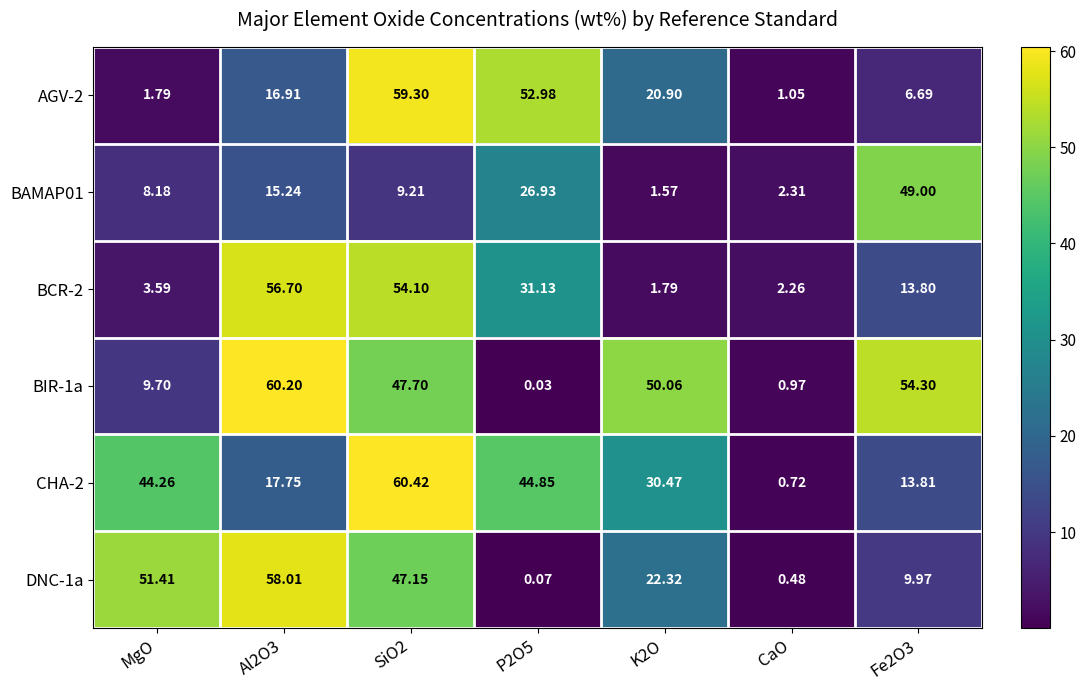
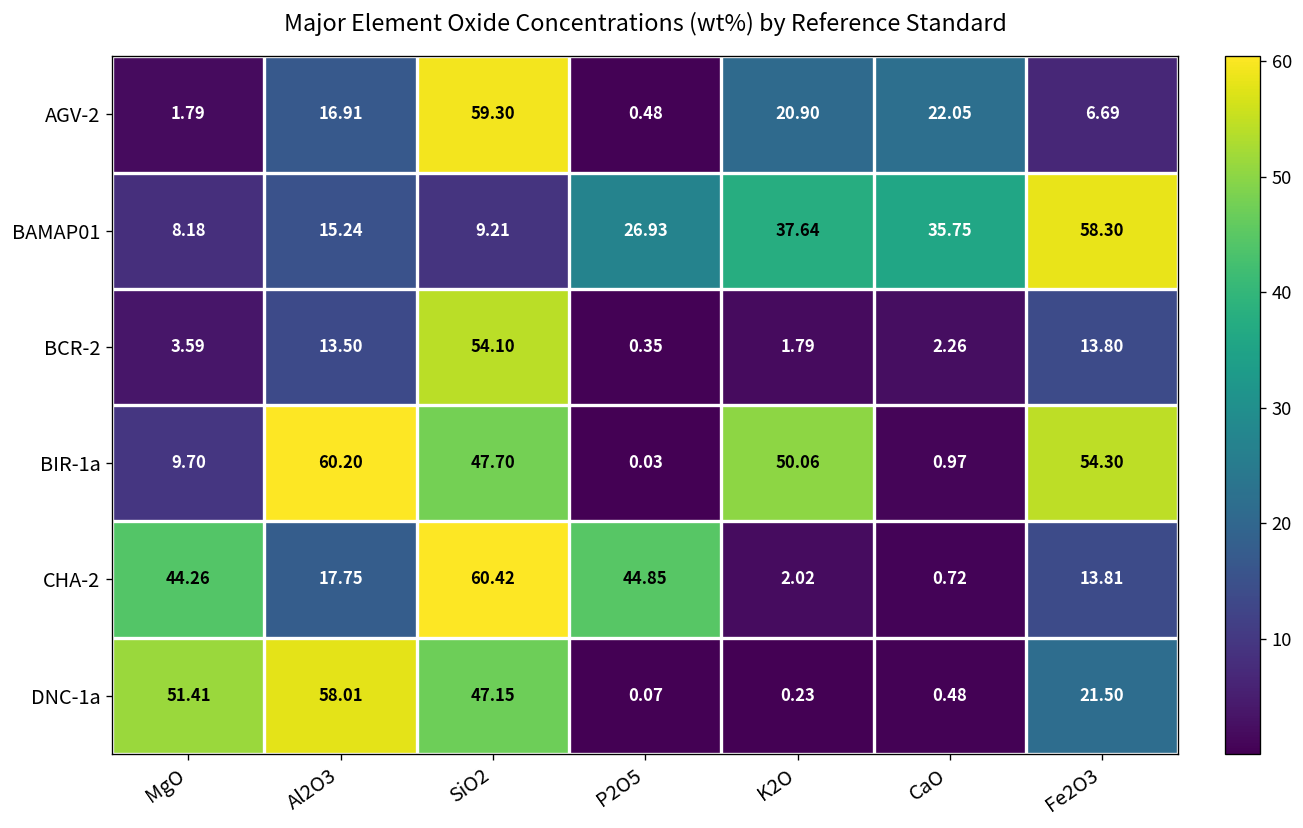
  {
    "AGV-2": {
      "MgO": 1.79,
      "Al2O3": 16.91,
      "SiO2": 59.30,
-     "P2O5": 52.98,
+     "P2O5": 0.48,
      "K2O": 20.90,
-     "CaO": 1.05,
+     "CaO": 22.05,
      "Fe2O3": 6.69
    },
    "BAMAP01": {
      "MgO": 8.18,
      "Al2O3": 15.24,
      "SiO2": 9.21,
      "P2O5": 26.93,
-     "K2O": 1.57,
-     "CaO": 2.31,
-     "Fe2O3": 49.00
+     "K2O": 37.64,
+     "CaO": 35.75,
+     "Fe2O3": 58.30
    },
    "BCR-2": {
      "MgO": 3.59,
-     "Al2O3": 56.70,
+     "Al2O3": 13.50,
      "SiO2": 54.10,
-     "P2O5": 31.13,
+     "P2O5": 0.35,
      "K2O": 1.79,
      "CaO": 2.26,
      "Fe2O3": 13.80
    },
    "BIR-1a": {
      "MgO": 9.70,
      "Al2O3": 60.20,
      "SiO2": 47.70,
      "P2O5": 0.03,
      "K2O": 50.06,
      "CaO": 0.97,
      "Fe2O3": 54.30
    },
    "CHA-2": {
      "MgO": 44.26,
      "Al2O3": 17.75,
      "SiO2": 60.42,
      "P2O5": 44.85,
-     "K2O": 30.47,
+     "K2O": 2.02,
      "CaO": 0.72,
      "Fe2O3": 13.81
    },
    "DNC-1a": {
      "MgO": 51.41,
      "Al2O3": 58.01,
      "SiO2": 47.15,
      "P2O5": 0.07,
-     "K2O": 22.32,
+     "K2O": 0.23,
      "CaO": 0.48,
-     "Fe2O3": 9.97
+     "Fe2O3": 21.50
    }
  }
